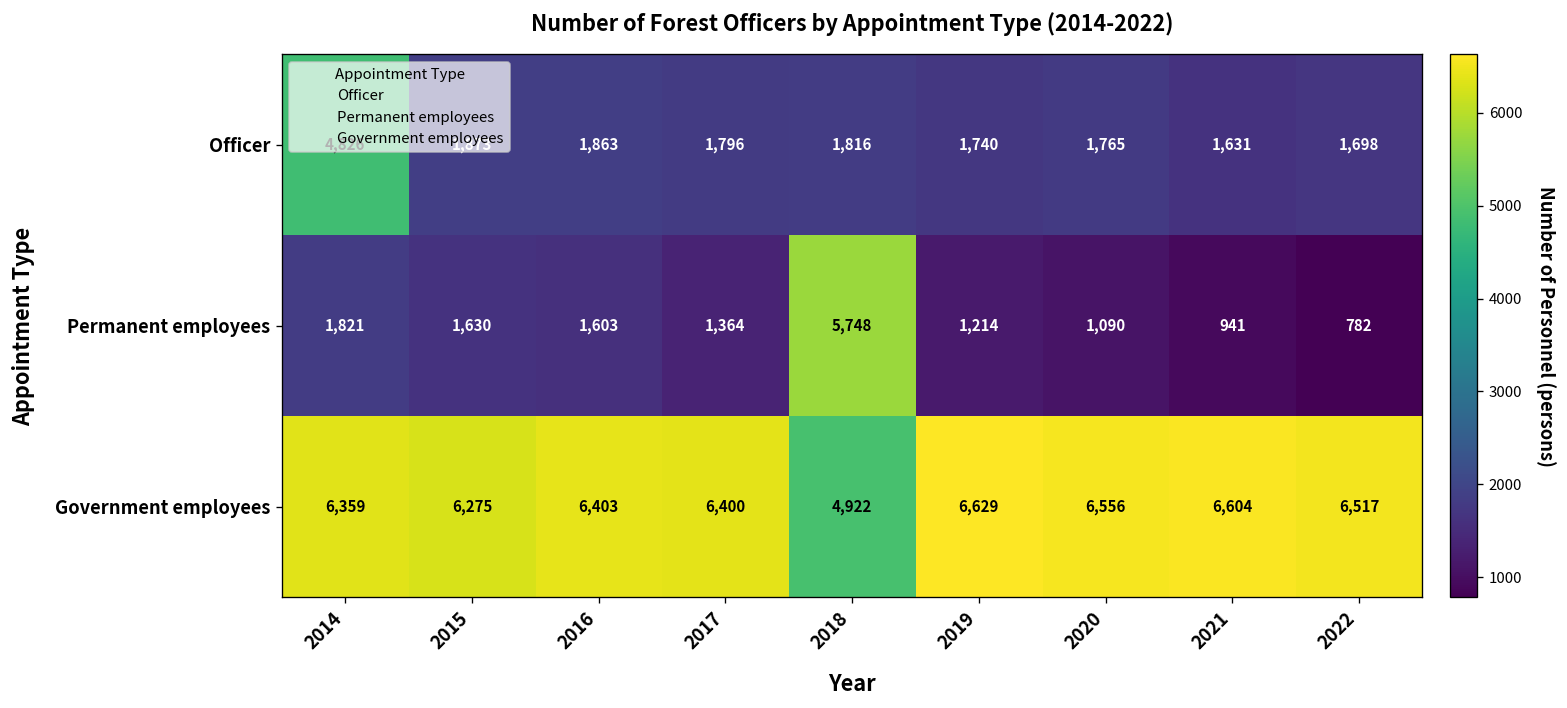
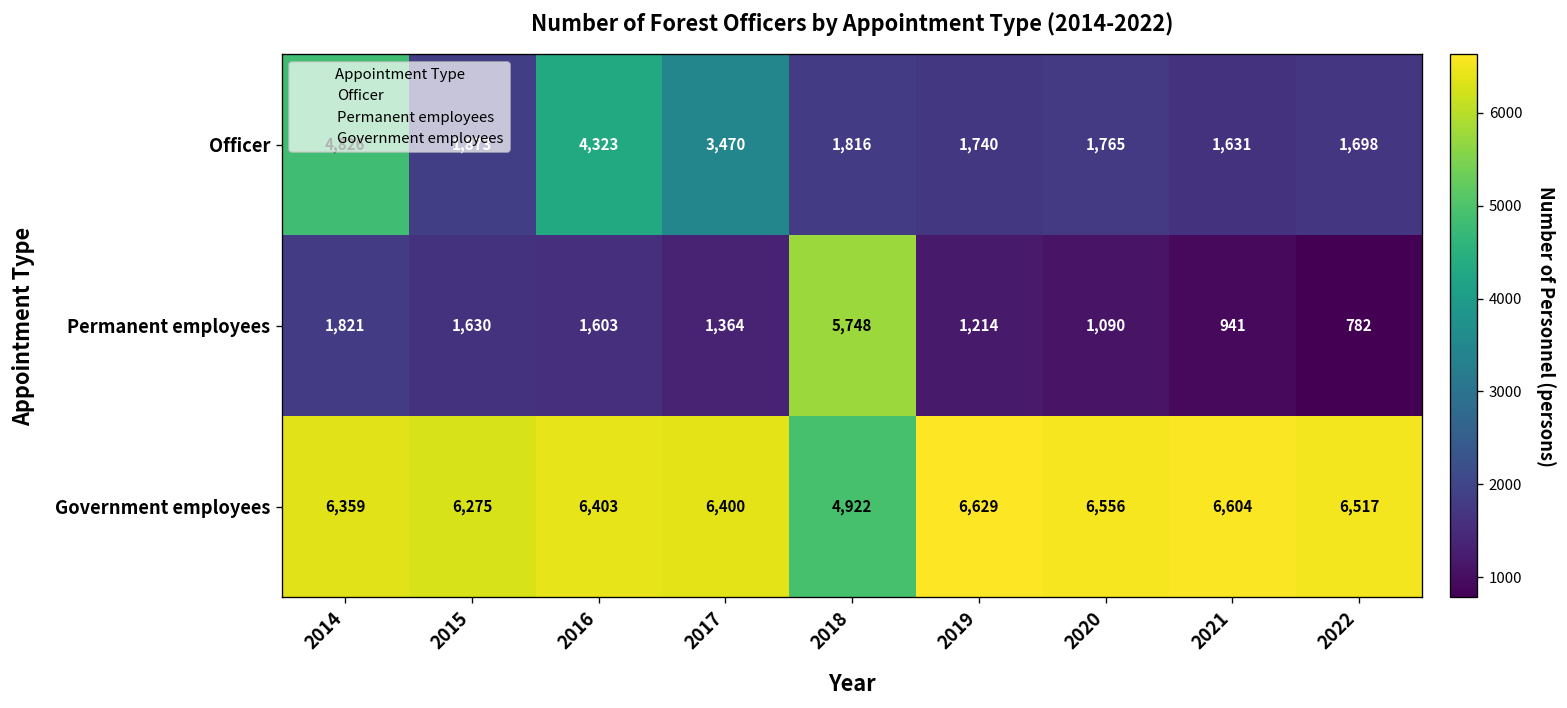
  {
    "Officer": {
-     "2016": "1,863",
-     "2017": "1,796",
+     "2016": "4,323",
+     "2017": "3,470",
      "2018": "1,816",
      "2019": "1,740",
      "2020": "1,765",
      "2021": "1,631",
      "2022": "1,698"
    },
    "Permanent employees": {
      "2014": "1,821",
      "2015": "1,630",
      "2016": "1,603",
      "2017": "1,364",
      "2018": "5,748",
      "2019": "1,214",
      "2020": "1,090",
      "2021": "941",
      "2022": "782"
    },
    "Government employees": {
      "2014": "6,359",
      "2015": "6,275",
      "2016": "6,403",
      "2017": "6,400",
      "2018": "4,922",
      "2019": "6,629",
      "2020": "6,556",
      "2021": "6,604",
      "2022": "6,517"
    }
  }
